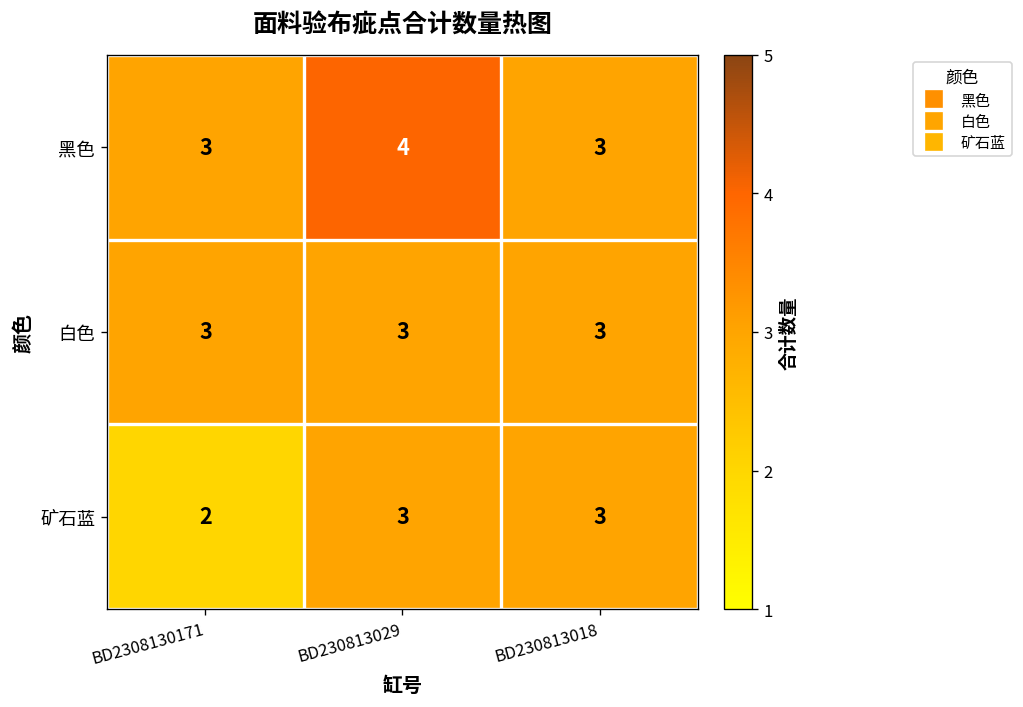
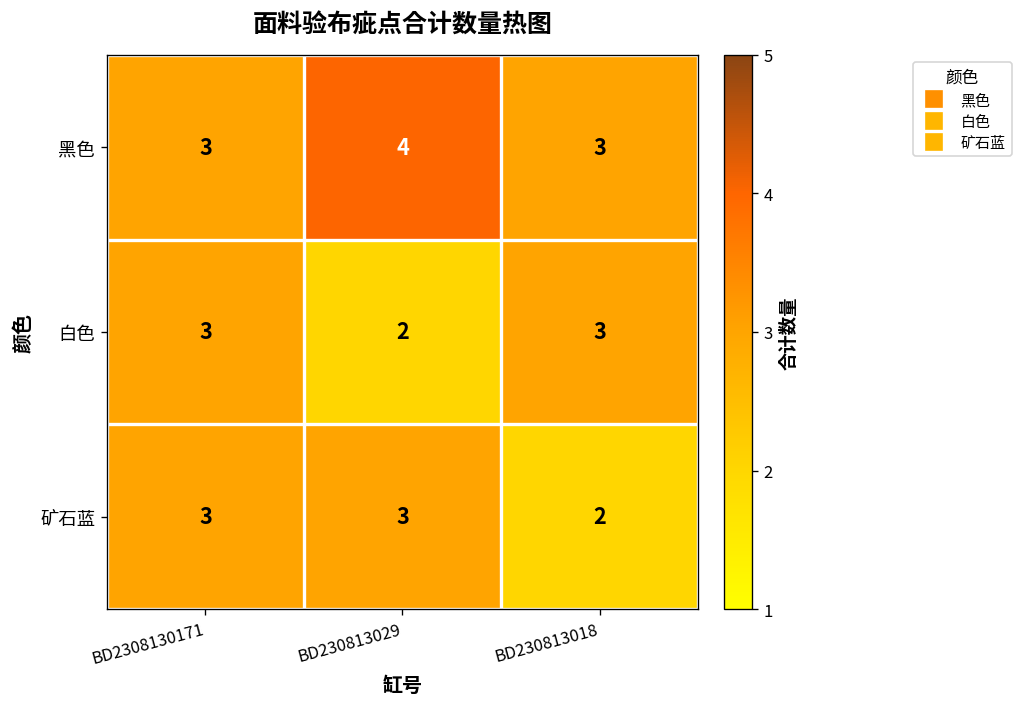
  {
    "黑色": {
      "BD2308130171": 3,
      "BD230813029": 4,
      "BD230813018": 3
    },
    "白色": {
      "BD2308130171": 3,
-     "BD230813029": 3,
+     "BD230813029": 2,
      "BD230813018": 3
    },
    "矿石蓝": {
-     "BD2308130171": 2,
+     "BD2308130171": 3,
      "BD230813029": 3,
-     "BD230813018": 3
+     "BD230813018": 2
    }
  }
